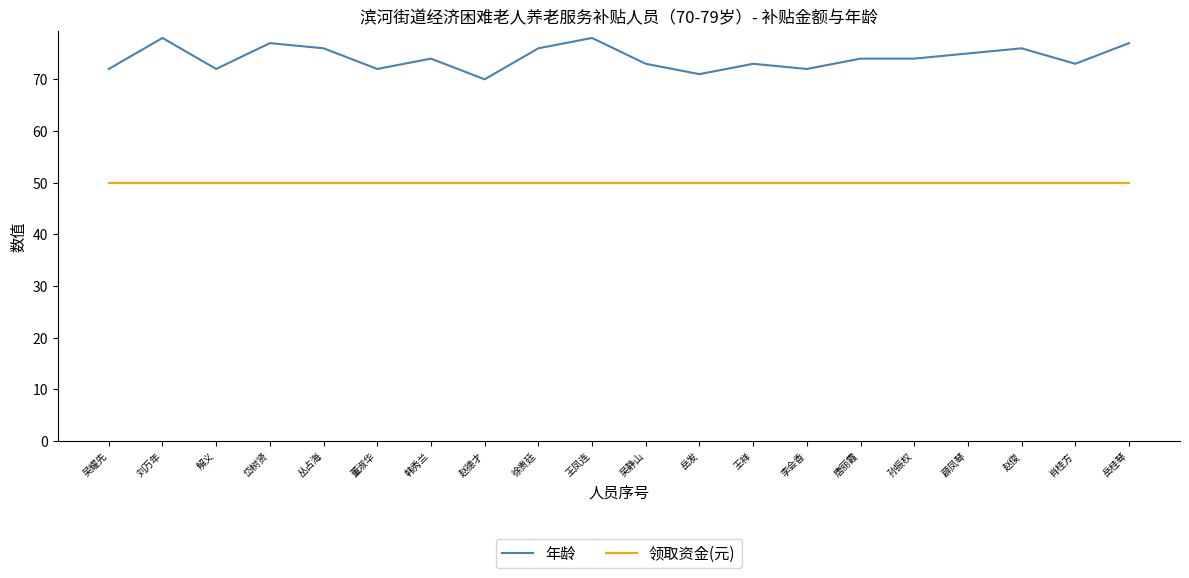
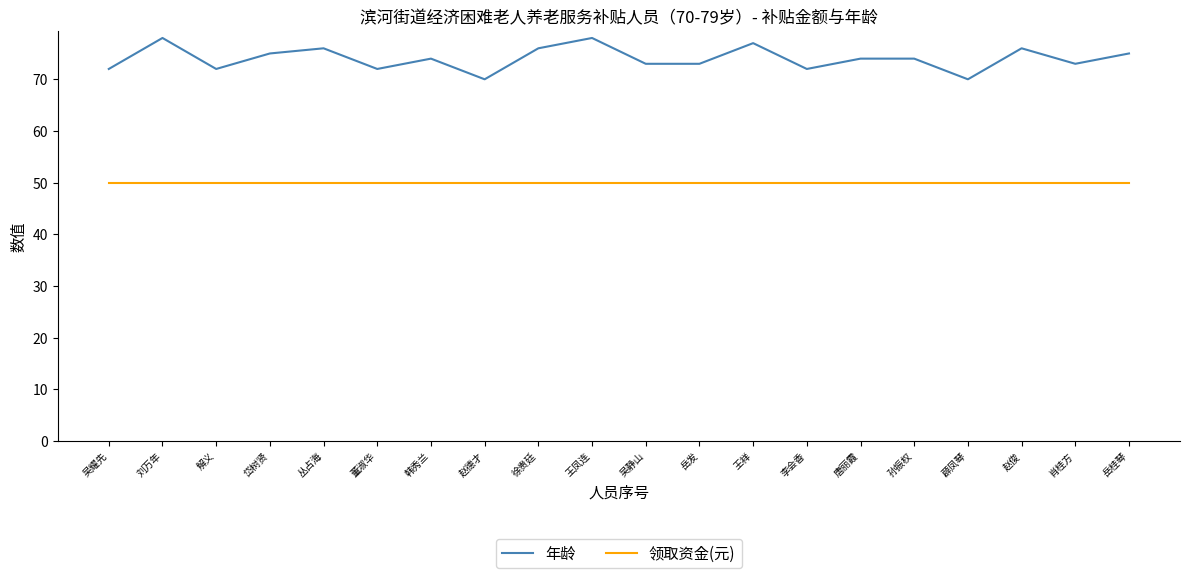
  {
    "年龄": {
      "吴耀先": 72,
      "刘万年": 78,
      "解义": 72,
-     "岱树贤": 77,
+     "岱树贤": 75,
      "丛占海": 76,
      "董淑华": 72,
      "韩秀兰": 74,
      "赵德才": 70,
      "徐贵廷": 76,
      "王凤连": 78,
      "吴静山": 73,
-     "岳发": 71,
-     "王祥": 73,
+     "岳发": 73,
+     "王祥": 77,
      "李会香": 72,
      "唐丽霞": 74,
      "孙振权": 74,
-     "薜凤琴": 75,
+     "薜凤琴": 70,
      "赵俊": 76,
      "肖桂方": 73,
-     "岳桂琴": 77
+     "岳桂琴": 75
    },
    "领取资金(元)": {
      "吴耀先": 50,
      "刘万年": 50,
      "解义": 50,
      "岱树贤": 50,
      "丛占海": 50,
      "董淑华": 50,
      "韩秀兰": 50,
      "赵德才": 50,
      "徐贵廷": 50,
      "王凤连": 50,
      "吴静山": 50,
      "岳发": 50,
      "王祥": 50,
      "李会香": 50,
      "唐丽霞": 50,
      "孙振权": 50,
      "薜凤琴": 50,
      "赵俊": 50,
      "肖桂方": 50,
      "岳桂琴": 50
    }
  }
